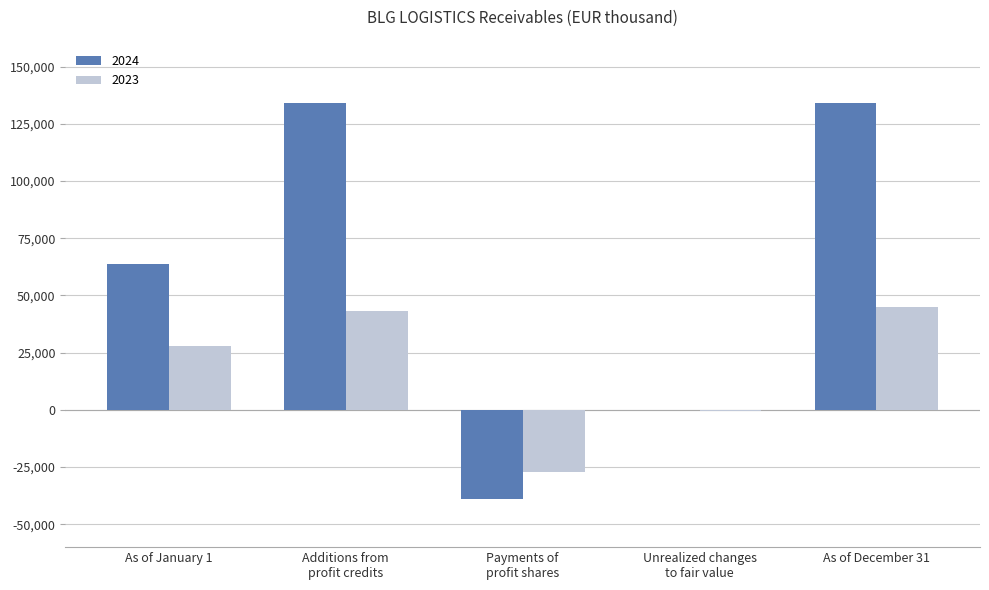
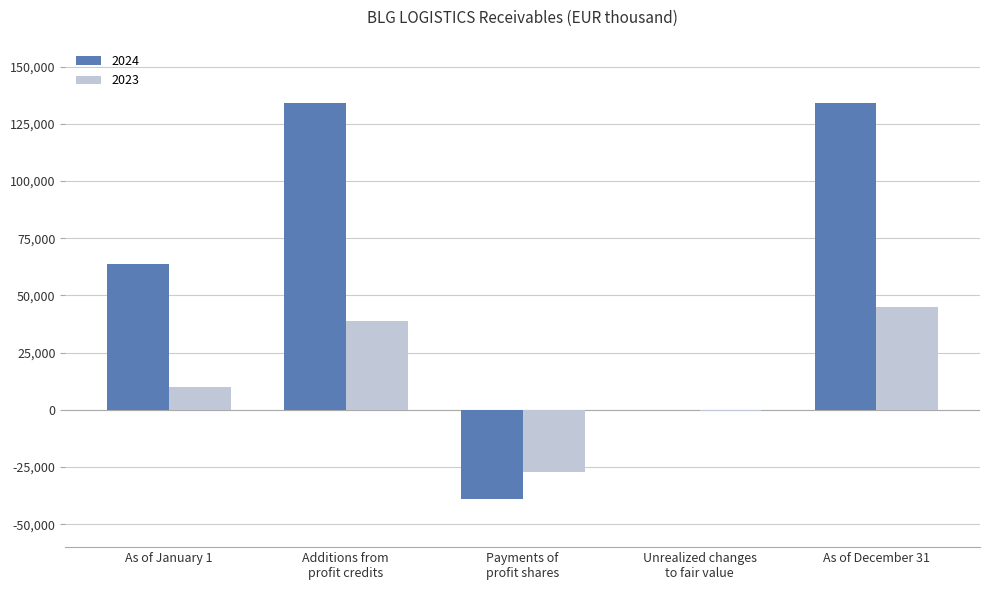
  {
    "2024": {
      "As of January 1": "64,000",
      "Additions from profit credits": "134,000",
      "Payments of profit shares": "-39,000",
      "Unrealized changes to fair value": "0",
      "As of December 31": "134,000"
    },
    "2023": {
-     "As of January 1": "28,000",
-     "Additions from profit credits": "43,000",
+     "As of January 1": "10,000",
+     "Additions from profit credits": "39,000",
      "Payments of profit shares": "-27,000",
      "As of December 31": "45,000"
    }
  }
